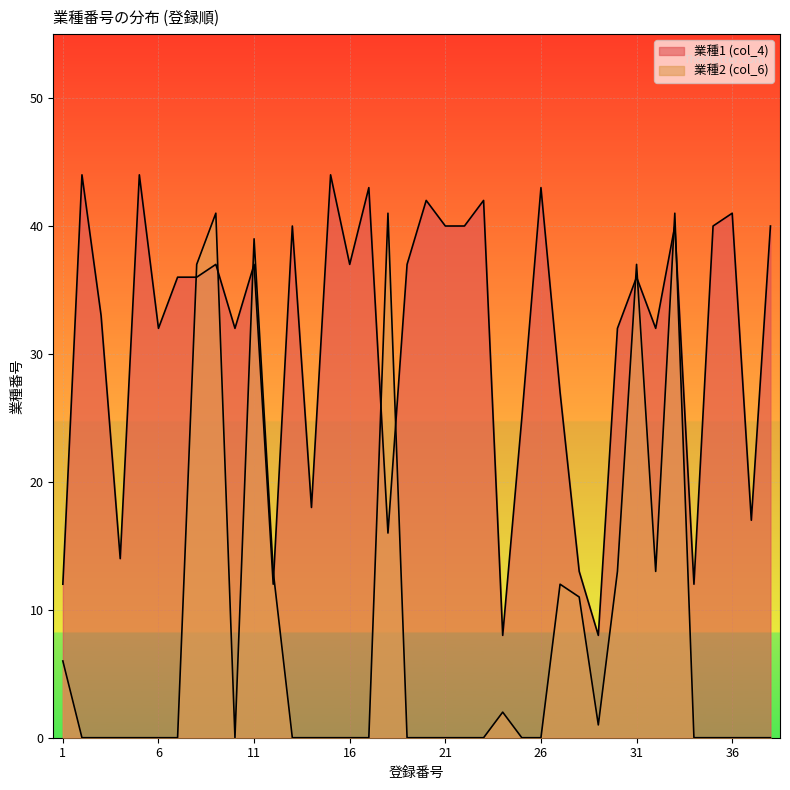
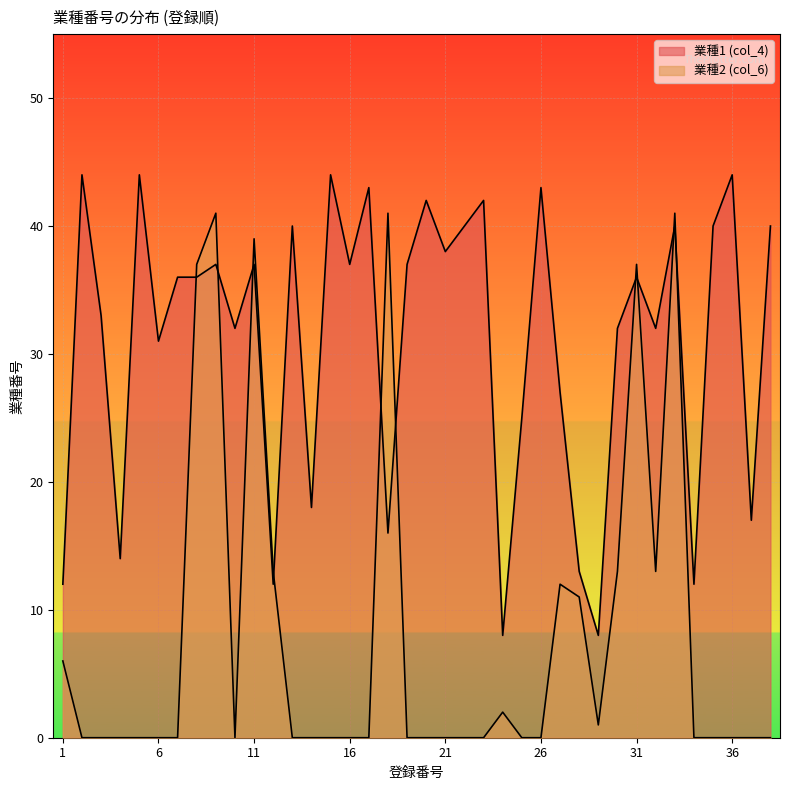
  {
    "業種1 (col_4)": {
      "1": 12,
-     "6": 32,
+     "6": 31,
      "11": 37,
      "16": 37,
-     "21": 40,
+     "21": 38,
      "26": 43,
      "31": 36,
-     "36": 41
+     "36": 44
    },
    "業種2 (col_6)": {
      "1": 6,
      "6": 0,
      "11": 39,
      "16": 0,
      "21": 0,
      "26": 0,
      "31": 37,
      "36": 0
    }
  }
